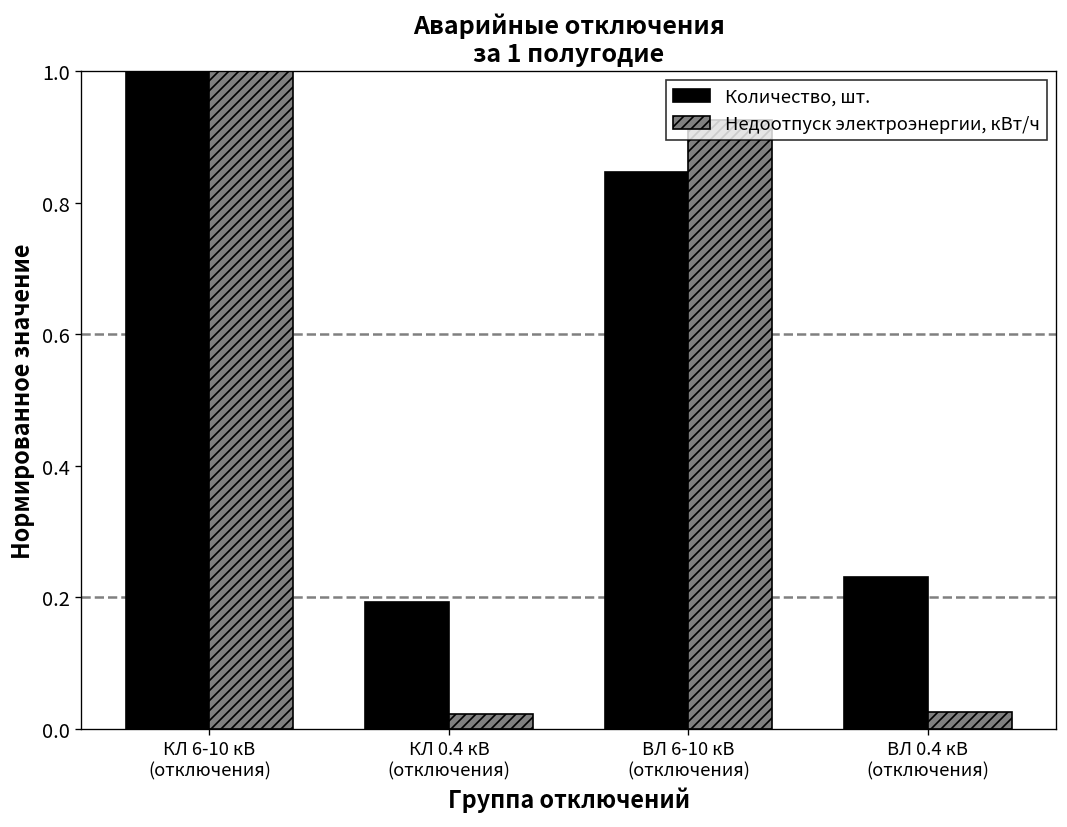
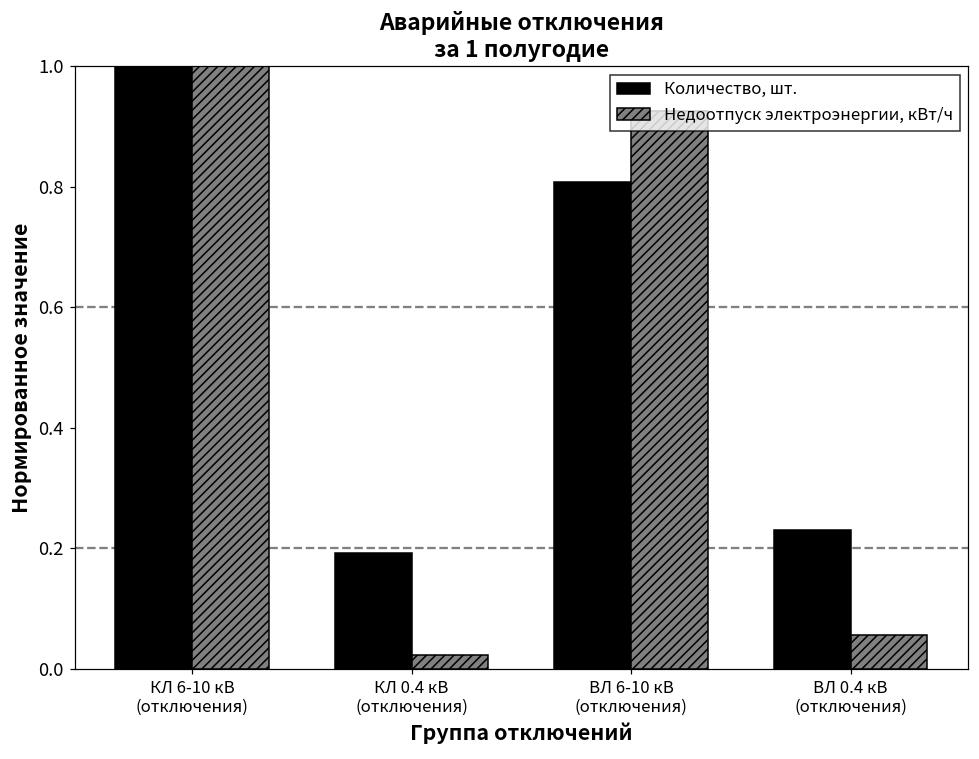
  {
    "Количество, шт.": {
      "КЛ 6-10 кВ (отключения)": 1.00,
      "КЛ 0.4 кВ (отключения)": 0.19,
-     "ВЛ 6-10 кВ (отключения)": 0.85,
+     "ВЛ 6-10 кВ (отключения)": 0.81,
      "ВЛ 0.4 кВ (отключения)": 0.23
    },
    "Недоотпуск электроэнергии, кВт/ч": {
      "КЛ 6-10 кВ (отключения)": 1.00,
      "КЛ 0.4 кВ (отключения)": 0.02,
-     "ВЛ 0.4 кВ (отключения)": 0.03
+     "ВЛ 0.4 кВ (отключения)": 0.06
    }
  }
